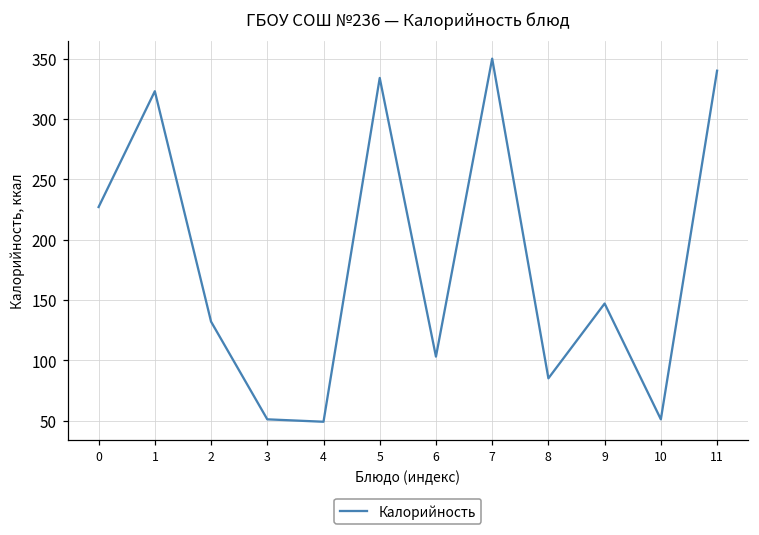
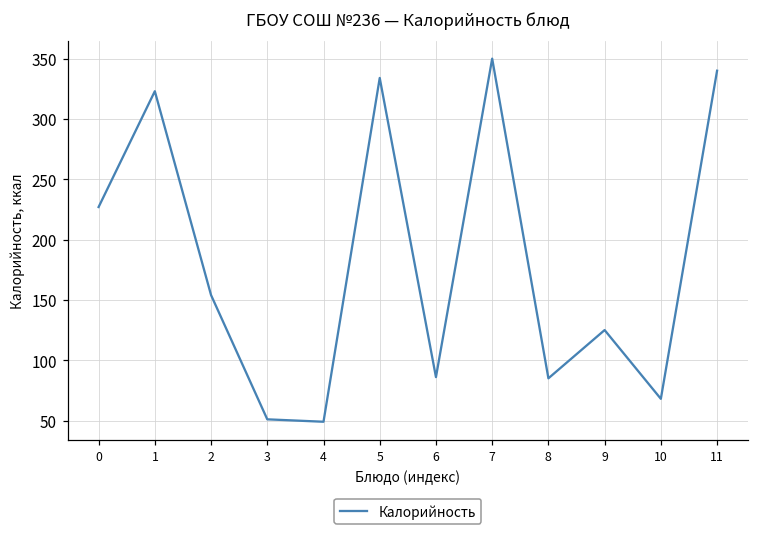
  {
    "0": 227,
    "1": 323,
-   "2": 132,
+   "2": 154,
    "3": 51,
    "4": 49,
    "5": 334,
-   "6": 103,
+   "6": 86,
    "7": 350,
    "8": 85,
-   "9": 147,
-   "10": 51,
+   "9": 125,
+   "10": 68,
    "11": 340
  }
